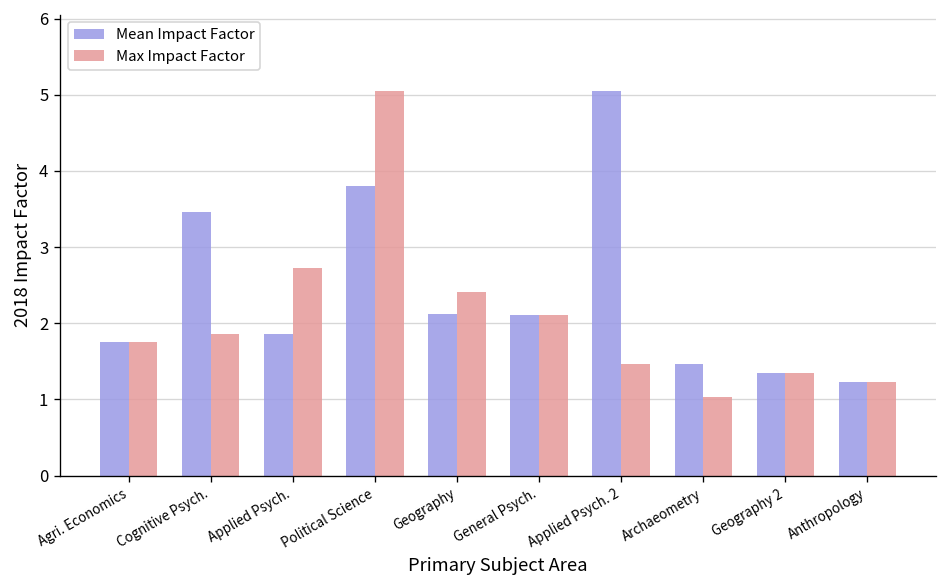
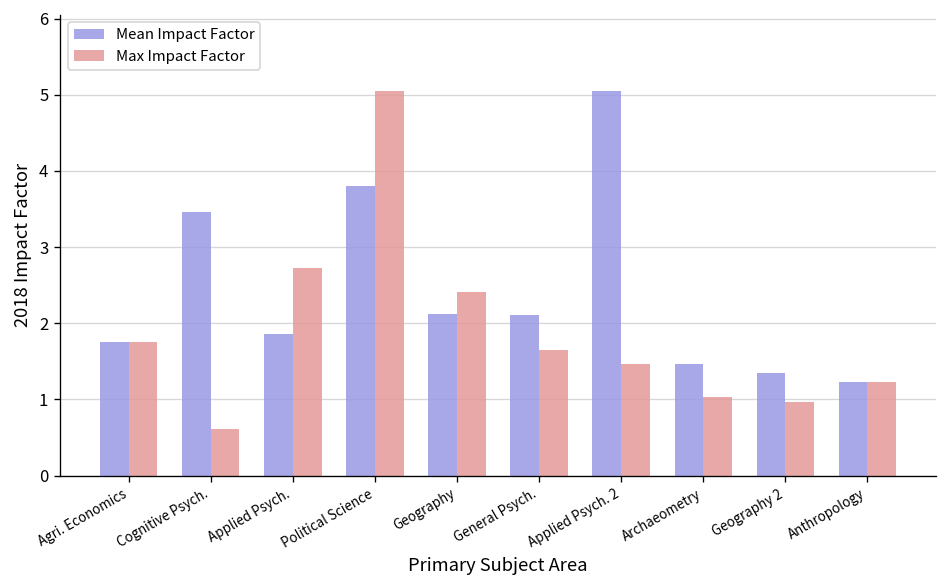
  {
    "Mean Impact Factor": {
      "Agri. Economics": 1.8,
      "Cognitive Psych.": 3.5,
      "Applied Psych.": 1.9,
      "Political Science": 3.8,
      "Geography": 2.1,
      "General Psych.": 2.1,
      "Applied Psych. 2": 5.0,
      "Archaeometry": 1.5,
      "Geography 2": 1.3,
      "Anthropology": 1.2
    },
    "Max Impact Factor": {
      "Agri. Economics": 1.8,
-     "Cognitive Psych.": 1.9,
+     "Cognitive Psych.": 0.6,
      "Applied Psych.": 2.7,
      "Political Science": 5.0,
      "Geography": 2.4,
-     "General Psych.": 2.1,
+     "General Psych.": 1.6,
      "Applied Psych. 2": 1.5,
      "Archaeometry": 1.0,
-     "Geography 2": 1.3,
+     "Geography 2": 1.0,
      "Anthropology": 1.2
    }
  }
